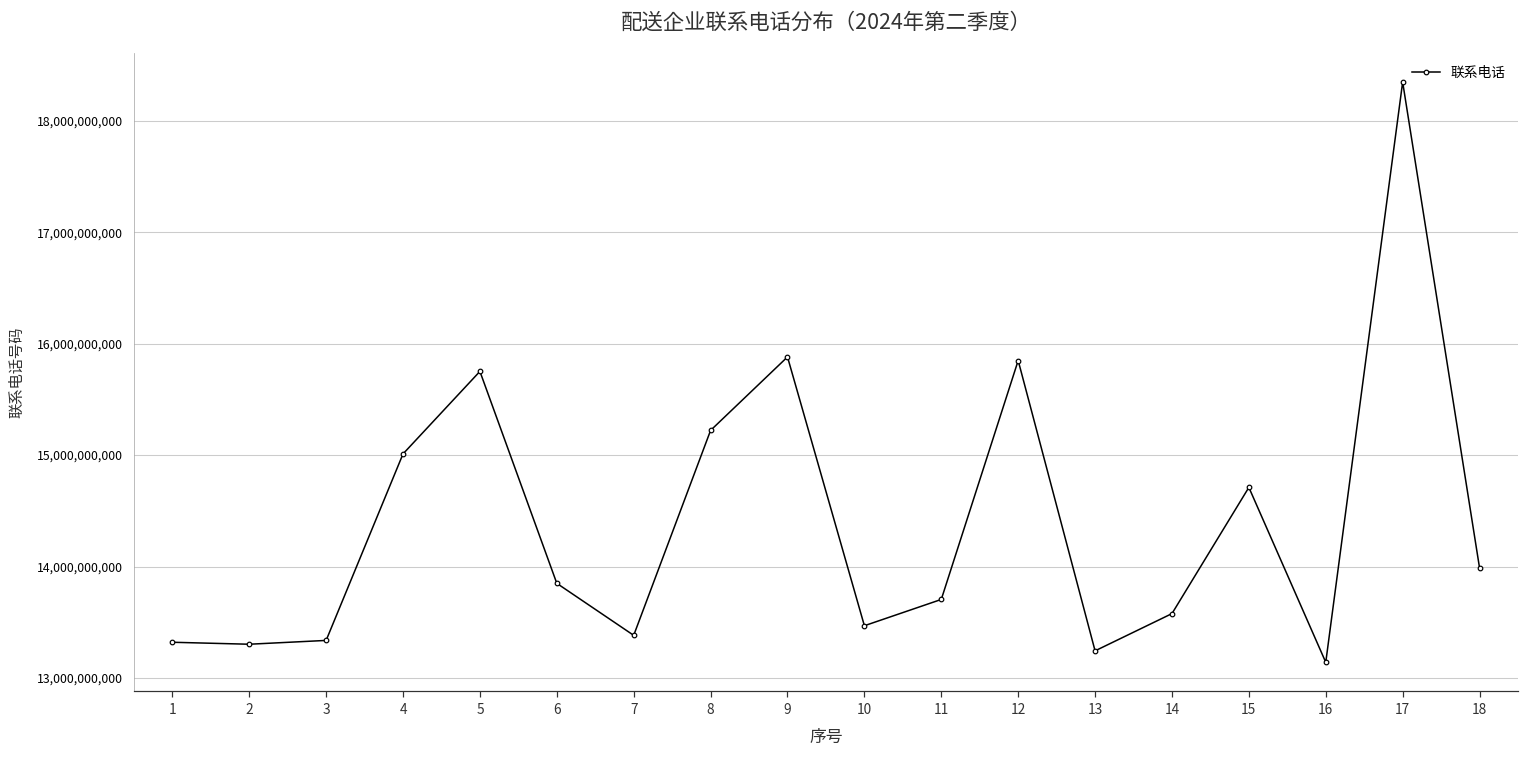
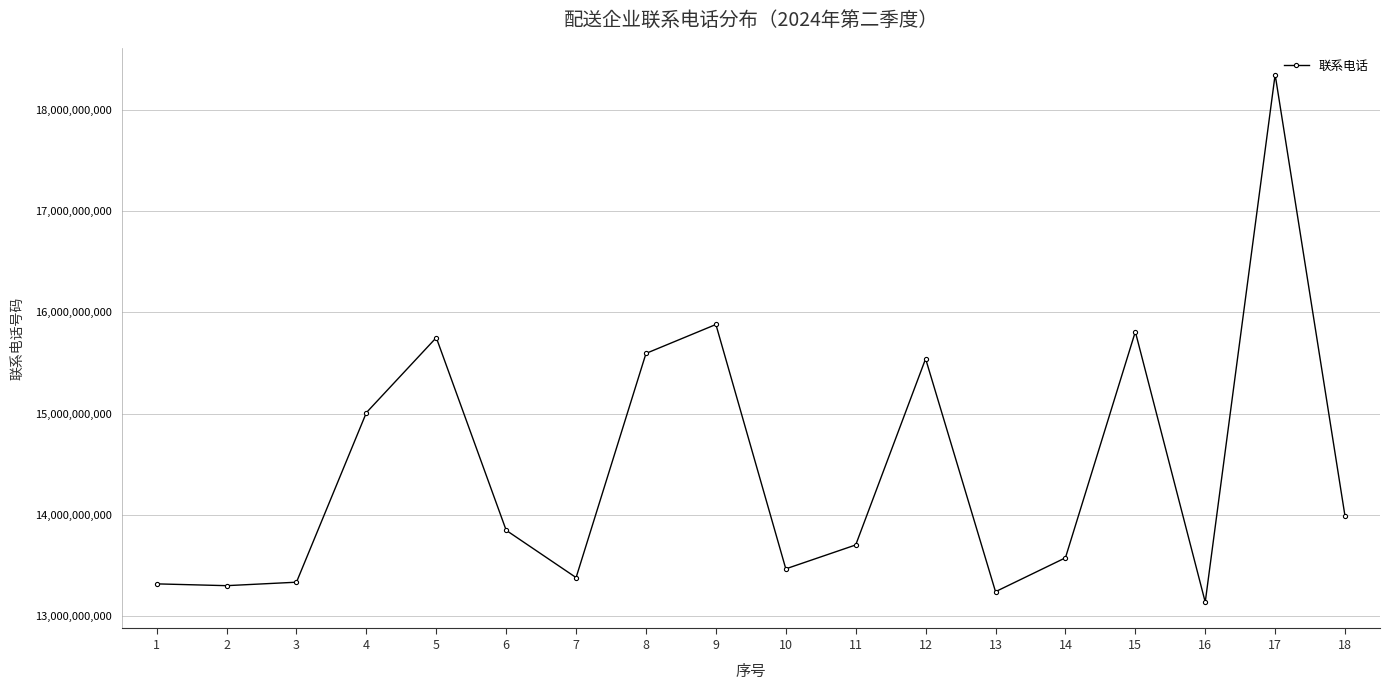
  {
    "1": "13,320,000,000",
    "2": "13,300,000,000",
    "3": "13,340,000,000",
    "4": "15,010,000,000",
    "5": "15,750,000,000",
    "6": "13,850,000,000",
    "7": "13,380,000,000",
-   "8": "15,220,000,000",
+   "8": "15,600,000,000",
    "9": "15,880,000,000",
    "10": "13,470,000,000",
    "11": "13,700,000,000",
-   "12": "15,850,000,000",
+   "12": "15,540,000,000",
    "13": "13,240,000,000",
    "14": "13,580,000,000",
-   "15": "14,710,000,000",
+   "15": "15,810,000,000",
    "16": "13,140,000,000",
    "17": "18,350,000,000",
    "18": "13,990,000,000"
  }
